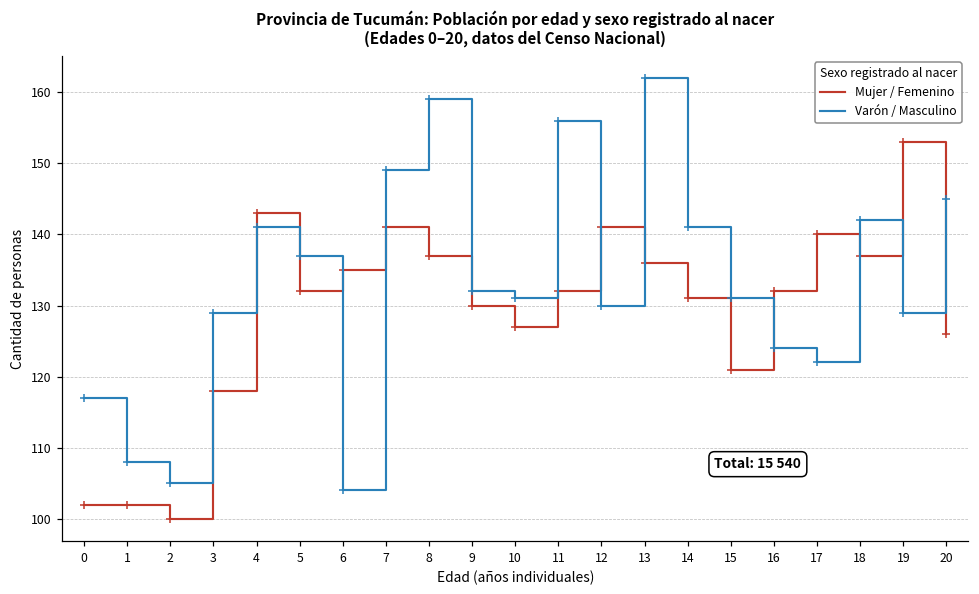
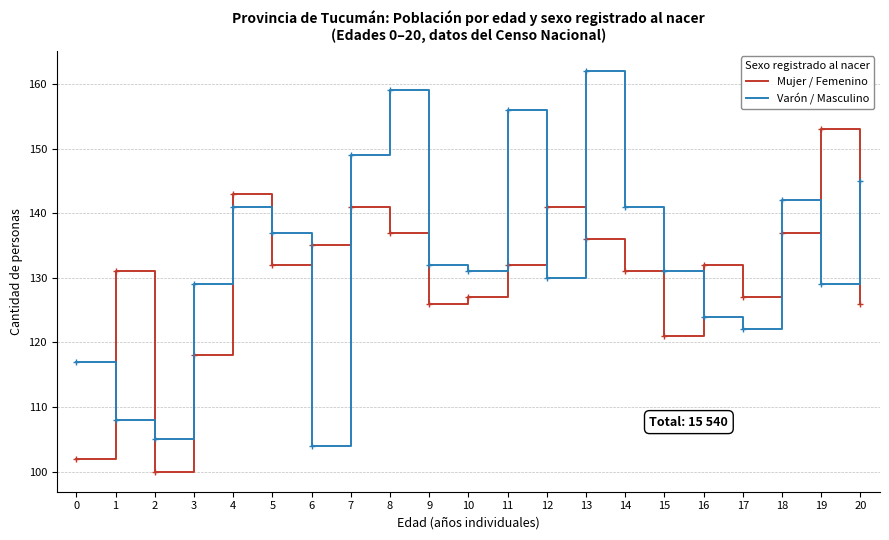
  {
    "Mujer / Femenino": {
      "0": 102,
-     "1": 102,
+     "1": 131,
      "2": 100,
      "3": 118,
      "4": 143,
      "5": 132,
      "6": 135,
      "7": 141,
      "8": 137,
-     "9": 130,
+     "9": 126,
      "10": 127,
      "11": 132,
      "12": 141,
      "13": 136,
      "14": 131,
      "15": 121,
      "16": 132,
-     "17": 140,
+     "17": 127,
      "18": 137,
      "19": 153,
      "20": 126
    },
    "Varón / Masculino": {
      "0": 117,
      "1": 108,
      "2": 105,
      "3": 129,
      "4": 141,
      "5": 137,
      "6": 104,
      "7": 149,
      "8": 159,
      "9": 132,
      "10": 131,
      "11": 156,
      "12": 130,
      "13": 162,
      "14": 141,
      "15": 131,
      "16": 124,
      "17": 122,
      "18": 142,
      "19": 129,
      "20": 145
    }
  }
